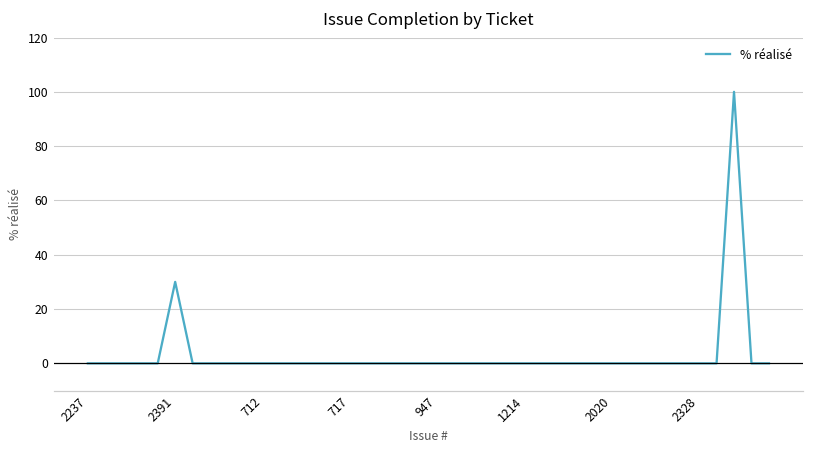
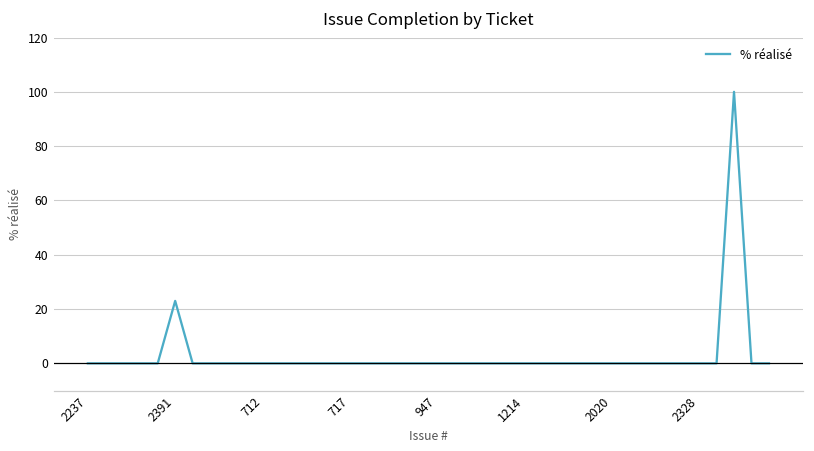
  {
    "2237": 0,
-   "2391": 30,
+   "2391": 23,
    "712": 0,
    "717": 0,
    "947": 0,
    "1214": 0,
    "2020": 0,
    "2328": 0
  }
